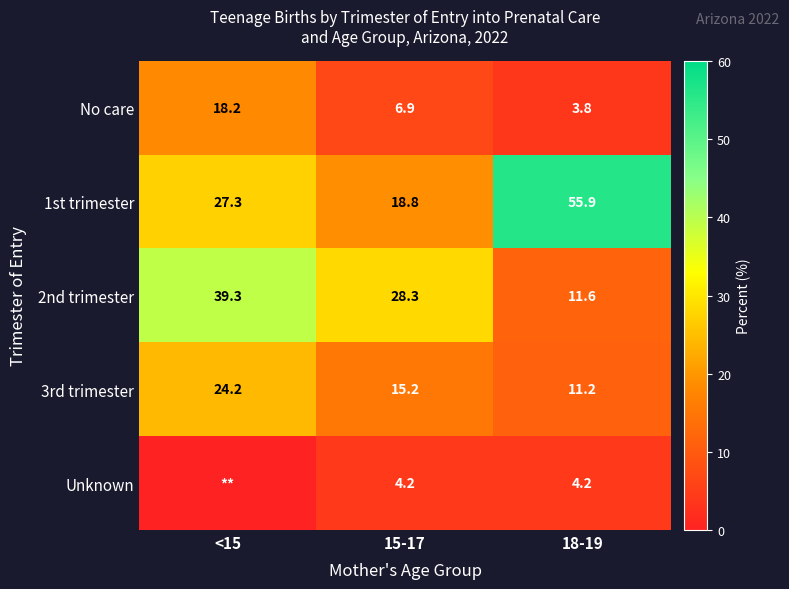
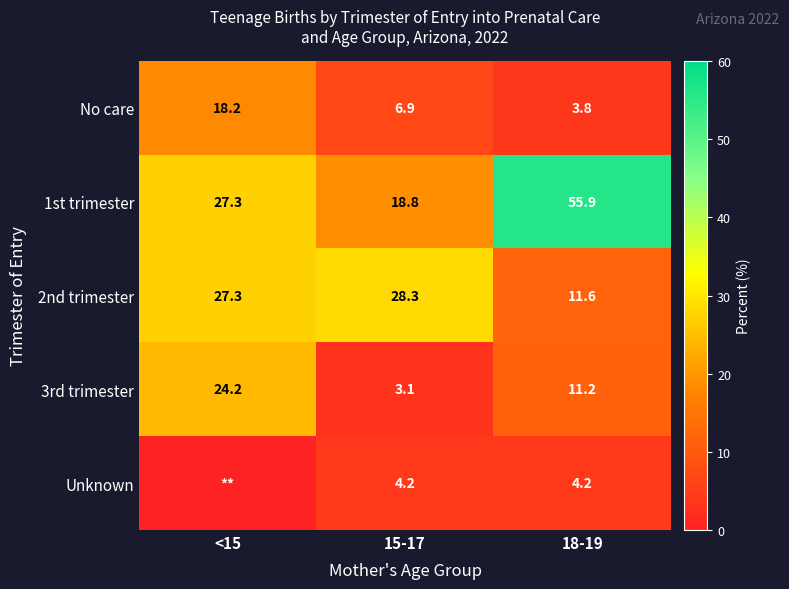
  {
    "No care": {
      "<15": 18.2,
      "15-17": 6.9,
      "18-19": 3.8
    },
    "1st trimester": {
      "<15": 27.3,
      "15-17": 18.8,
      "18-19": 55.9
    },
    "2nd trimester": {
-     "<15": 39.3,
+     "<15": 27.3,
      "15-17": 28.3,
      "18-19": 11.6
    },
    "3rd trimester": {
      "<15": 24.2,
-     "15-17": 15.2,
+     "15-17": 3.1,
      "18-19": 11.2
    },
    "Unknown": {
      "15-17": 4.2,
      "18-19": 4.2
    }
  }
